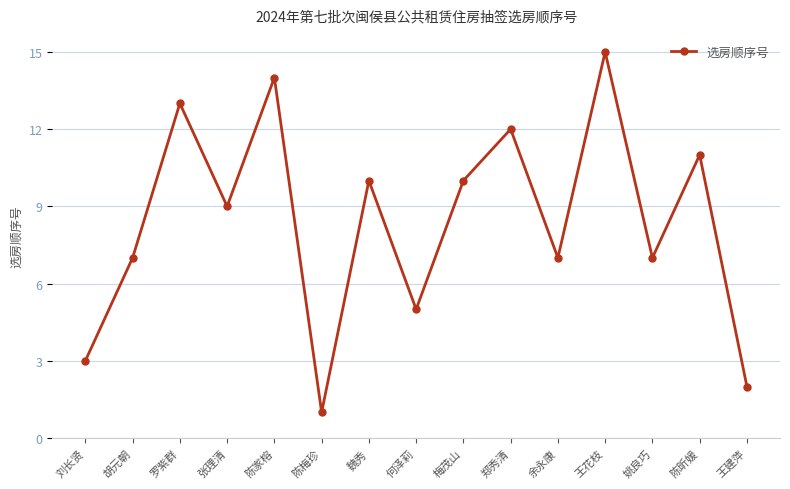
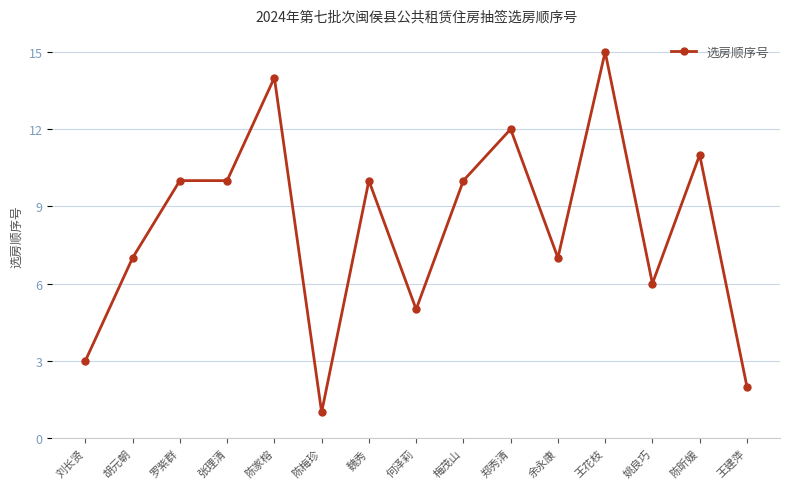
  {
    "刘长贤": 3,
    "胡元朝": 7,
-   "罗紫群": 13,
-   "张理清": 9,
+   "罗紫群": 10,
+   "张理清": 10,
    "陈家榕": 14,
    "陈梅珍": 1,
    "魏秀": 10,
    "何泽莉": 5,
    "梅茂山": 10,
    "郑秀清": 12,
    "余永康": 7,
    "王花枝": 15,
-   "姚良巧": 7,
+   "姚良巧": 6,
    "陈昕媛": 11,
    "王建萍": 2
  }
